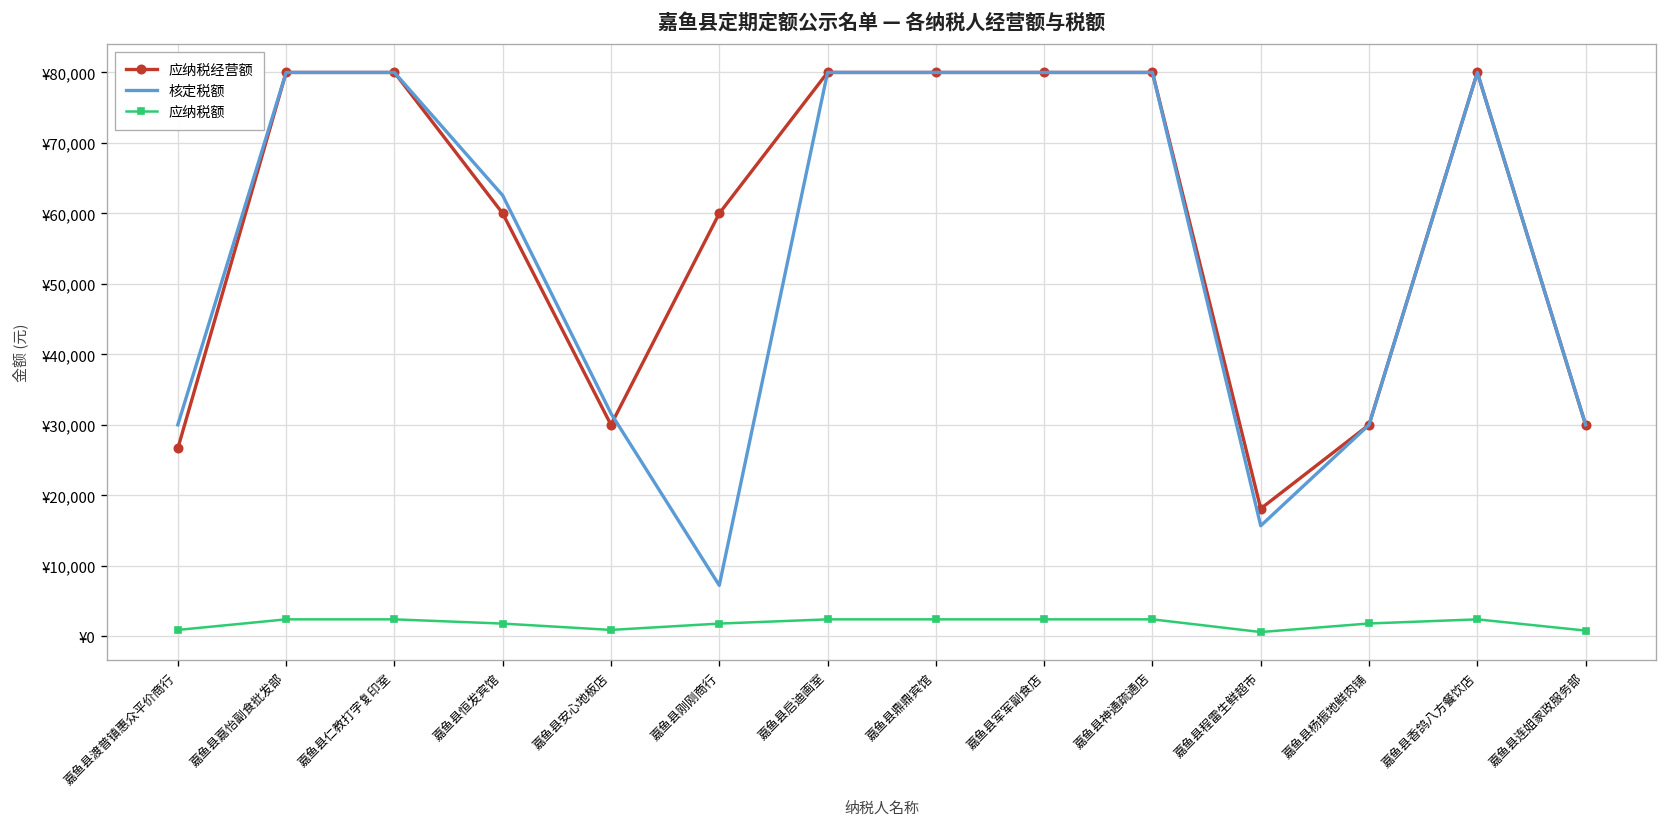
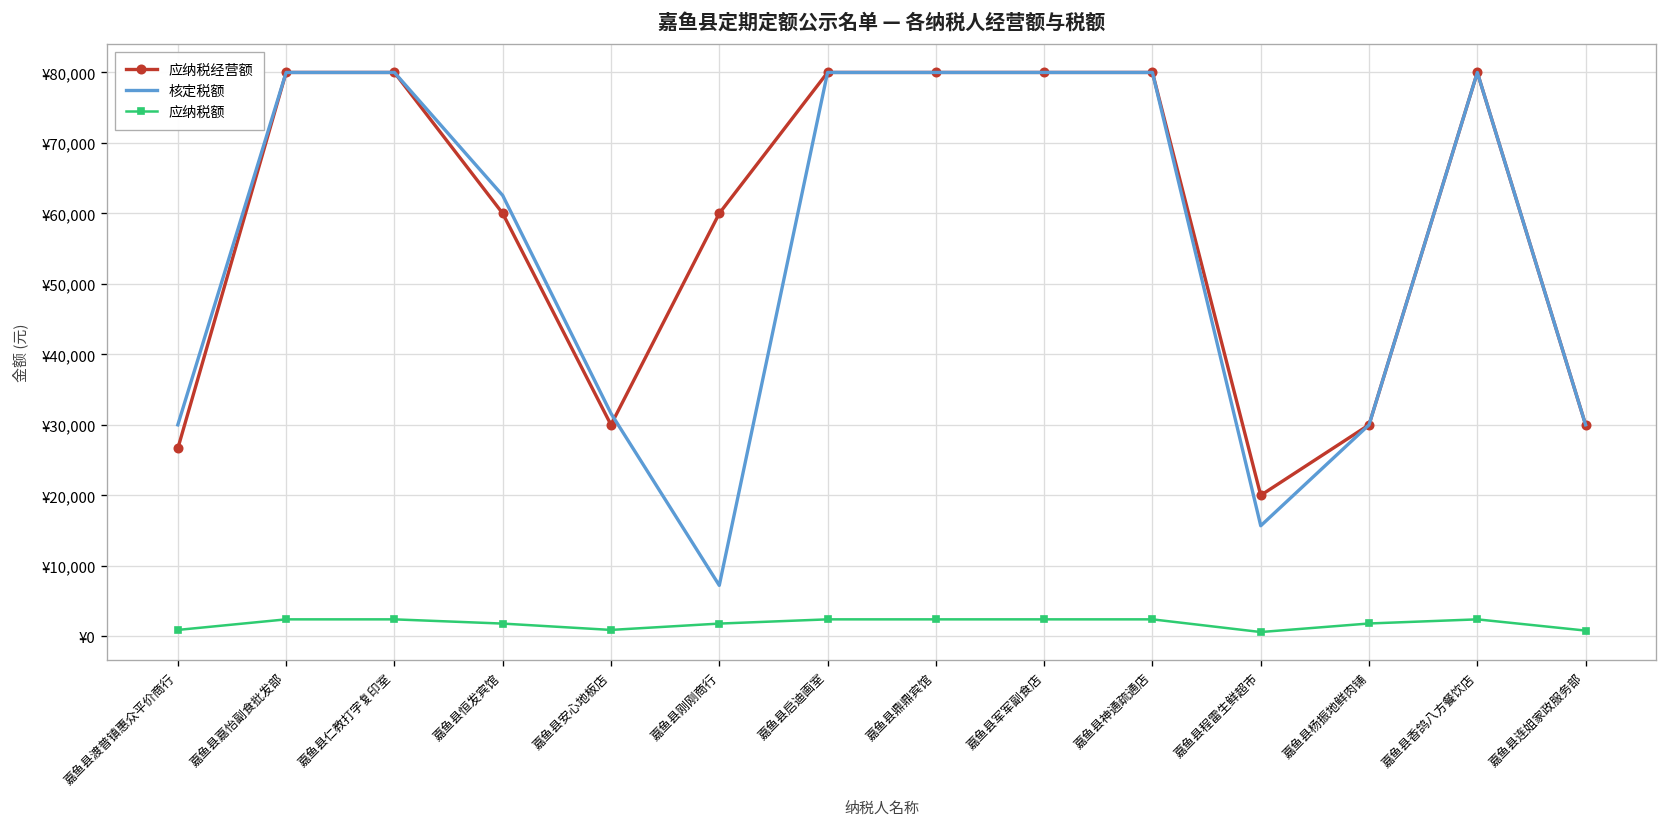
  {
    "应纳税经营额": {
      "嘉鱼县渡普镇惠众平价商行": "¥27,000",
      "嘉鱼县恒发宾馆": "¥60,000",
      "嘉鱼县安心地板店": "¥30,000",
      "嘉鱼县刚刚商行": "¥60,000",
-     "嘉鱼县程雷生鲜超市": "¥18,000"
+     "嘉鱼县程雷生鲜超市": "¥20,000"
    },
    "核定税额": {
      "嘉鱼县渡普镇惠众平价商行": "¥30,000",
      "嘉鱼县恒发宾馆": "¥63,000",
      "嘉鱼县安心地板店": "¥32,000",
      "嘉鱼县刚刚商行": "¥7,000",
      "嘉鱼县程雷生鲜超市": "¥16,000"
    },
    "应纳税额": {
      "嘉鱼县渡普镇惠众平价商行": "¥1,000",
      "嘉鱼县嘉怡副食批发部": "¥2,000",
      "嘉鱼县仁教打字复印室": "¥2,000",
      "嘉鱼县恒发宾馆": "¥2,000",
      "嘉鱼县安心地板店": "¥1,000",
      "嘉鱼县刚刚商行": "¥2,000",
      "嘉鱼县启迪画室": "¥2,000",
      "嘉鱼县鼎鼎宾馆": "¥2,000",
      "嘉鱼县军军副食店": "¥2,000",
      "嘉鱼县神通疏通店": "¥2,000",
      "嘉鱼县程雷生鲜超市": "¥1,000",
      "嘉鱼县杨振地鲜肉铺": "¥2,000",
      "嘉鱼县香鸽八方餐饮店": "¥2,000",
      "嘉鱼县连姐家政服务部": "¥1,000"
    }
  }
